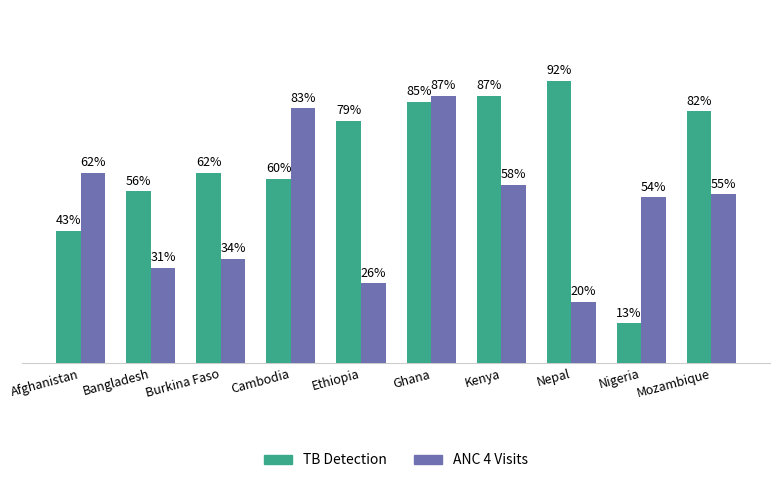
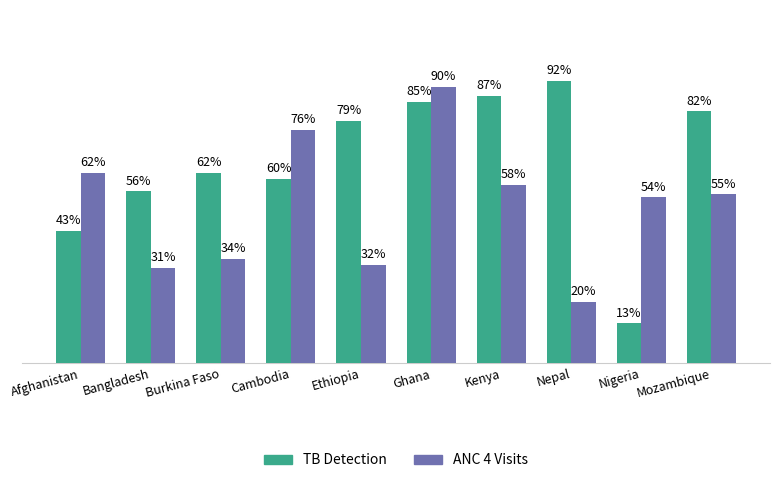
  {
    "TB Detection": {
      "Afghanistan": "43%",
      "Bangladesh": "56%",
      "Burkina Faso": "62%",
      "Cambodia": "60%",
      "Ethiopia": "79%",
      "Ghana": "85%",
      "Kenya": "87%",
      "Nepal": "92%",
      "Nigeria": "13%",
      "Mozambique": "82%"
    },
    "ANC 4 Visits": {
      "Afghanistan": "62%",
      "Bangladesh": "31%",
      "Burkina Faso": "34%",
-     "Cambodia": "83%",
-     "Ethiopia": "26%",
-     "Ghana": "87%",
+     "Cambodia": "76%",
+     "Ethiopia": "32%",
+     "Ghana": "90%",
      "Kenya": "58%",
      "Nepal": "20%",
      "Nigeria": "54%",
      "Mozambique": "55%"
    }
  }
